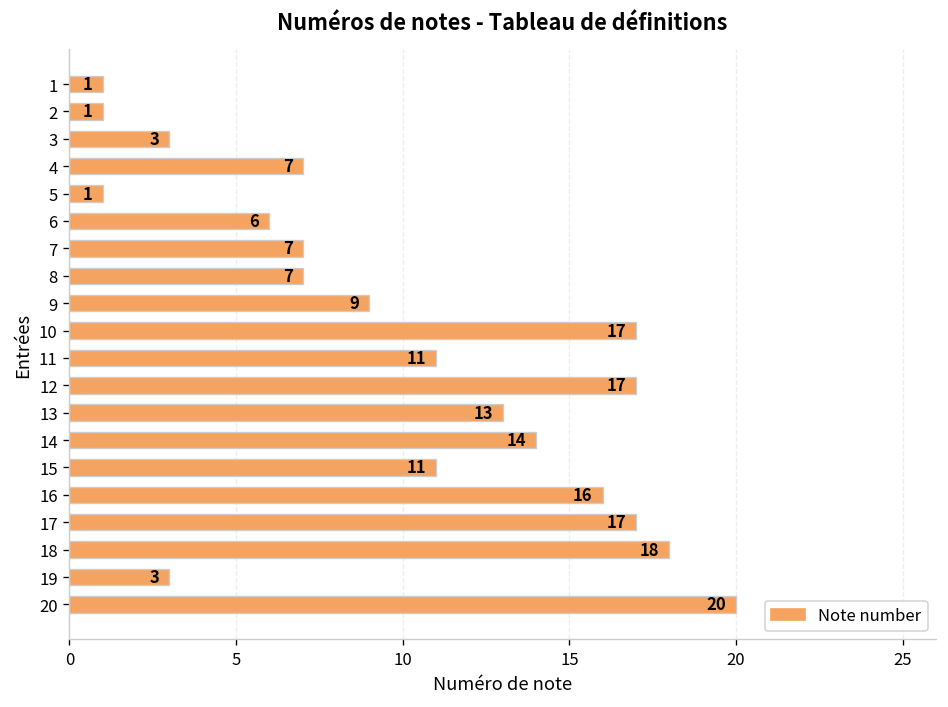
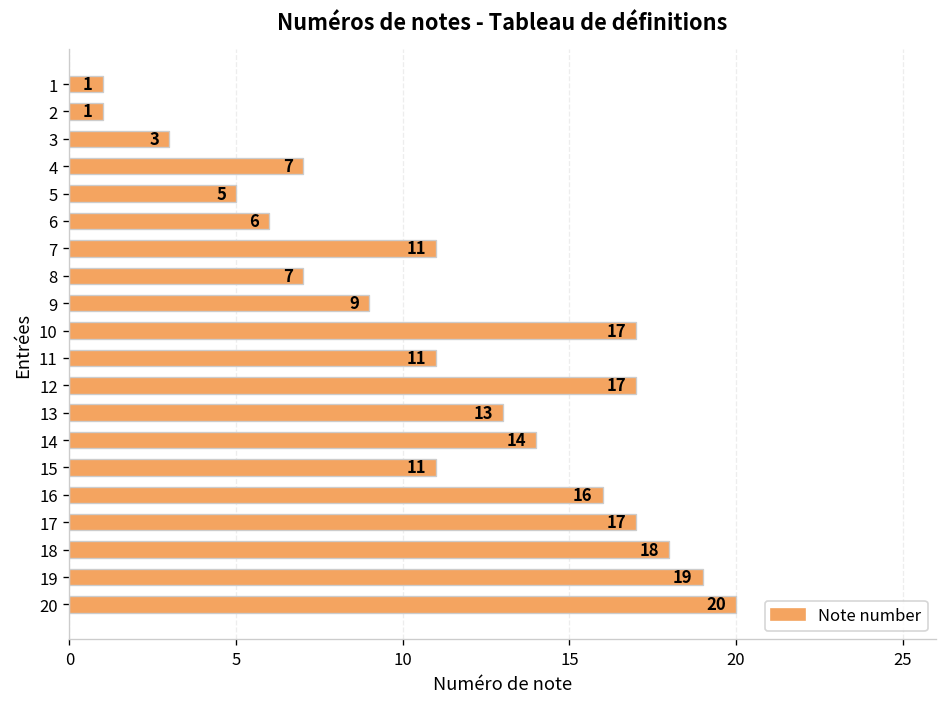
  {
    "1": 1,
    "2": 1,
    "3": 3,
    "4": 7,
-   "5": 1,
+   "5": 5,
    "6": 6,
-   "7": 7,
+   "7": 11,
    "8": 7,
    "9": 9,
    "10": 17,
    "11": 11,
    "12": 17,
    "13": 13,
    "14": 14,
    "15": 11,
    "16": 16,
    "17": 17,
    "18": 18,
-   "19": 3,
+   "19": 19,
    "20": 20
  }
